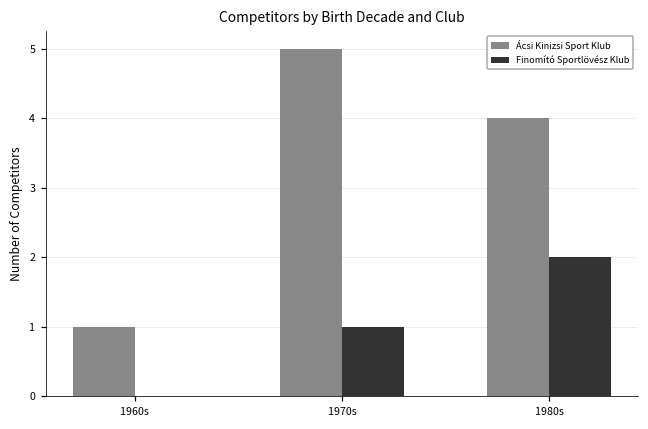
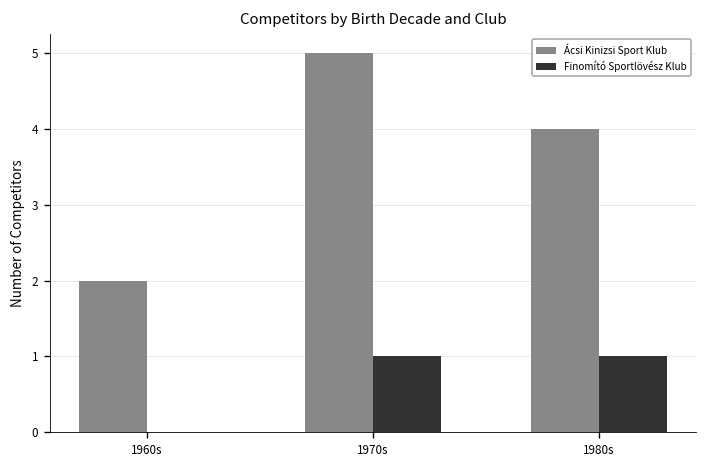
  {
    "Ácsi Kinizsi Sport Klub": {
-     "1960s": 1,
+     "1960s": 2,
      "1970s": 5,
      "1980s": 4
    },
    "Finomító Sportlövész Klub": {
      "1960s": 0,
      "1970s": 1,
-     "1980s": 2
+     "1980s": 1
    }
  }
